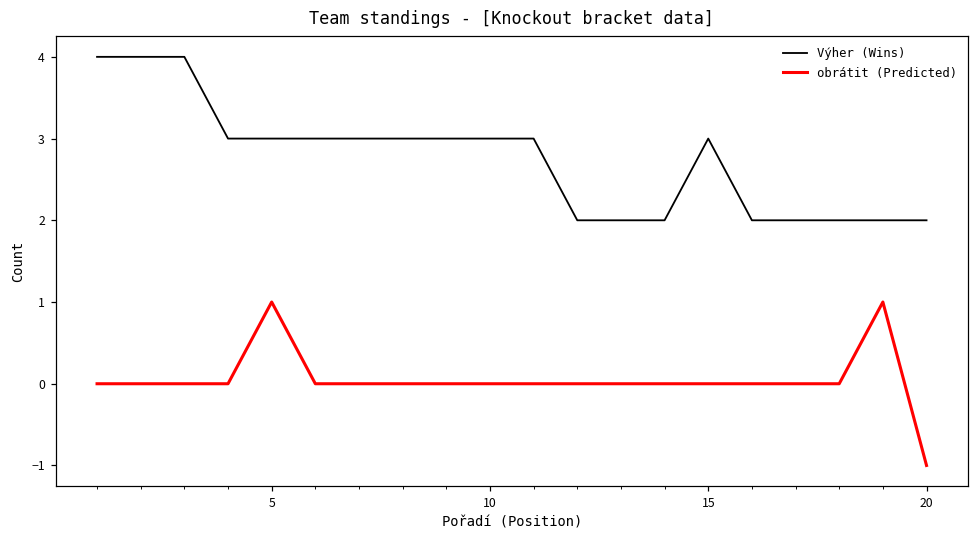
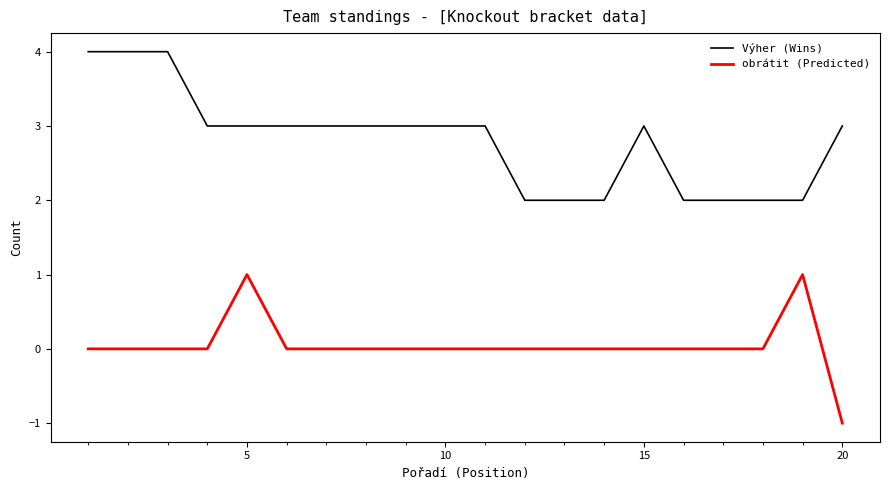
  {
    "Výher (Wins)": {
      "5": 3,
      "10": 3,
      "15": 3,
-     "20": 2
+     "20": 3
    },
    "obrátit (Predicted)": {
      "5": 1,
      "10": 0,
      "15": 0,
      "20": -1
    }
  }
